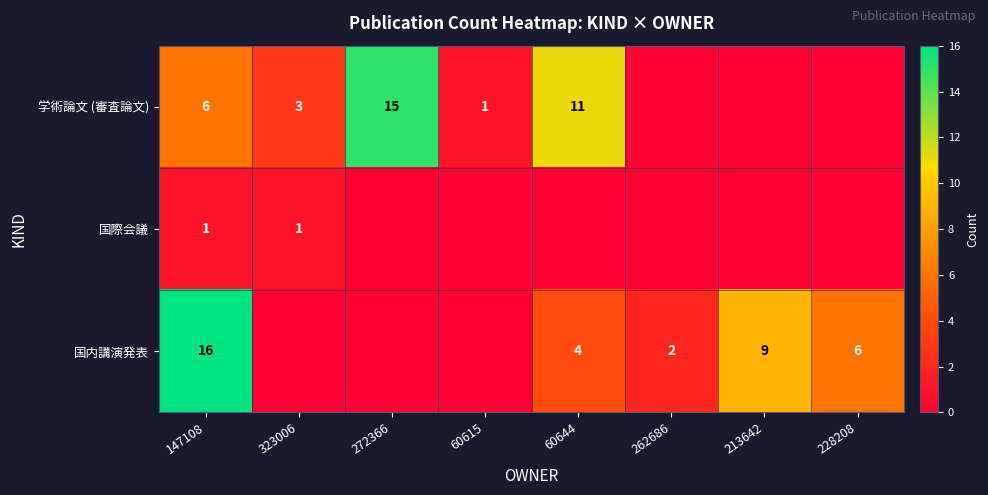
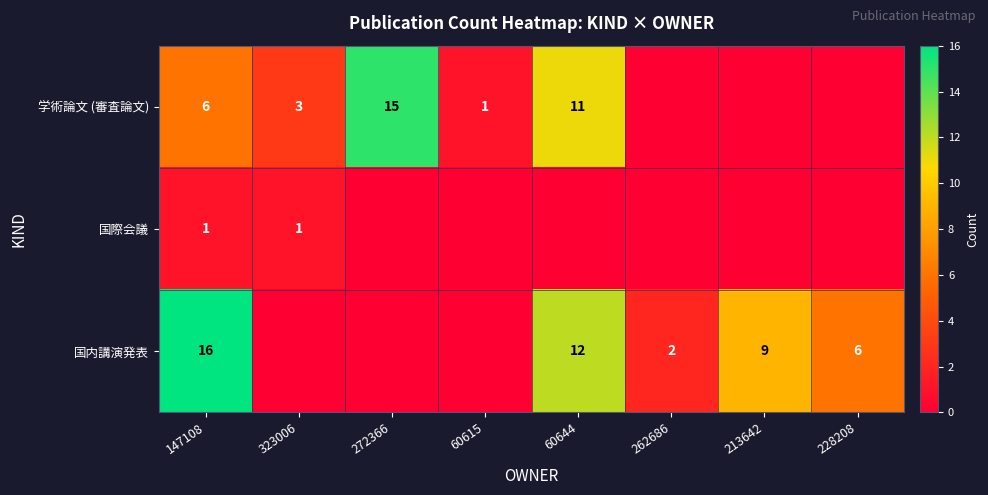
  {
    "学術論文 (審査論文)": {
      "147108": 6,
      "323006": 3,
      "272366": 15,
      "60615": 1,
      "60644": 11
    },
    "国際会議": {
      "147108": 1,
      "323006": 1
    },
    "国内講演発表": {
      "147108": 16,
-     "60644": 4,
+     "60644": 12,
      "262686": 2,
      "213642": 9,
      "228208": 6
    }
  }
